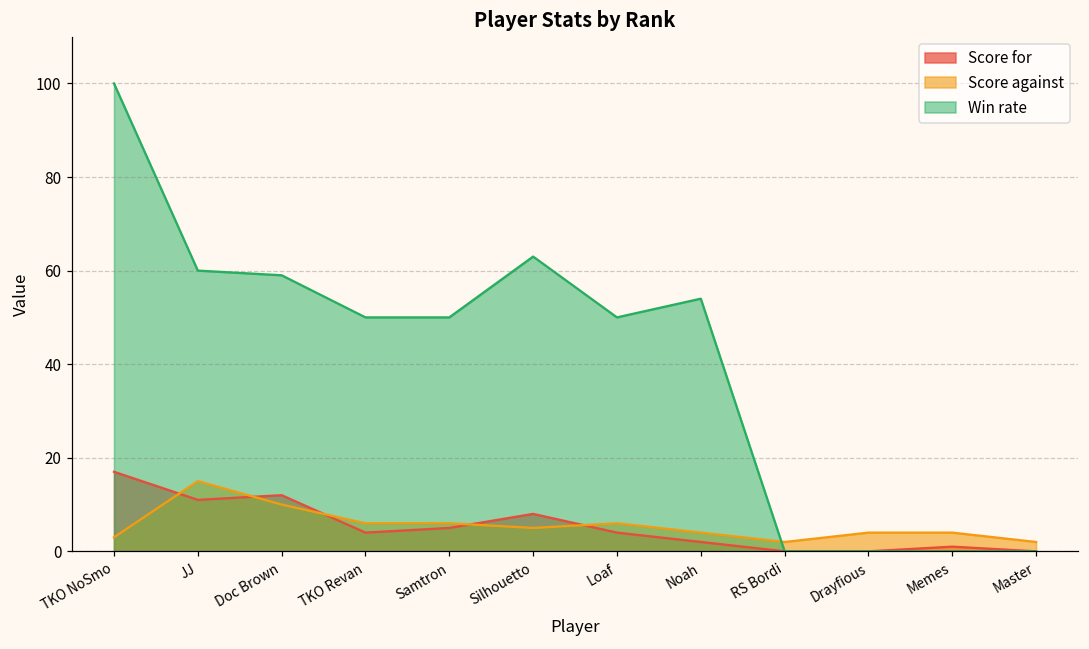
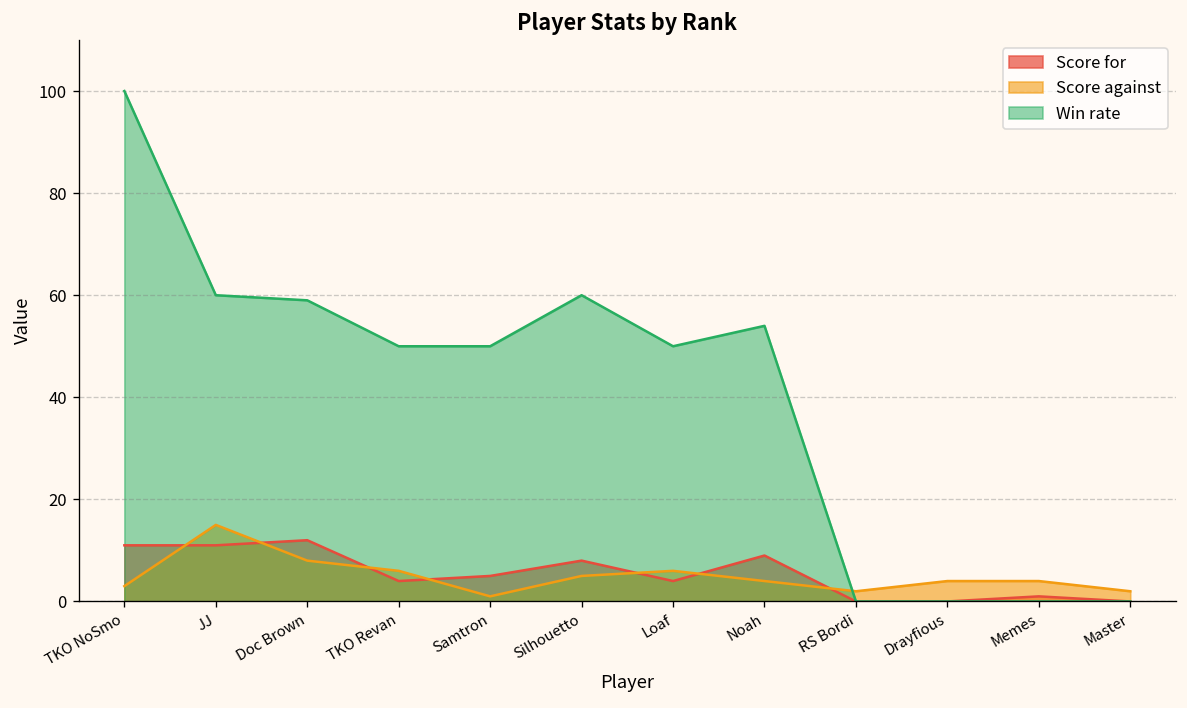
  {
    "Score for": {
-     "TKO NoSmo": 17,
+     "TKO NoSmo": 11,
      "JJ": 11,
      "Doc Brown": 12,
      "TKO Revan": 4,
      "Samtron": 5,
      "Silhouetto": 8,
      "Loaf": 4,
-     "Noah": 2,
+     "Noah": 9,
      "Memes": 1
    },
    "Score against": {
      "TKO NoSmo": 3,
      "JJ": 15,
-     "Doc Brown": 10,
+     "Doc Brown": 8,
      "TKO Revan": 6,
-     "Samtron": 6,
+     "Samtron": 1,
      "Silhouetto": 5,
      "Loaf": 6,
      "Noah": 4,
      "RS Bordi": 2,
      "Drayfious": 4,
      "Memes": 4,
      "Master": 2
    },
    "Win rate": {
      "TKO NoSmo": 100,
      "JJ": 60,
      "Doc Brown": 59,
      "TKO Revan": 50,
      "Samtron": 50,
-     "Silhouetto": 63,
+     "Silhouetto": 60,
      "Loaf": 50,
      "Noah": 54,
      "Memes": 0
    }
  }
